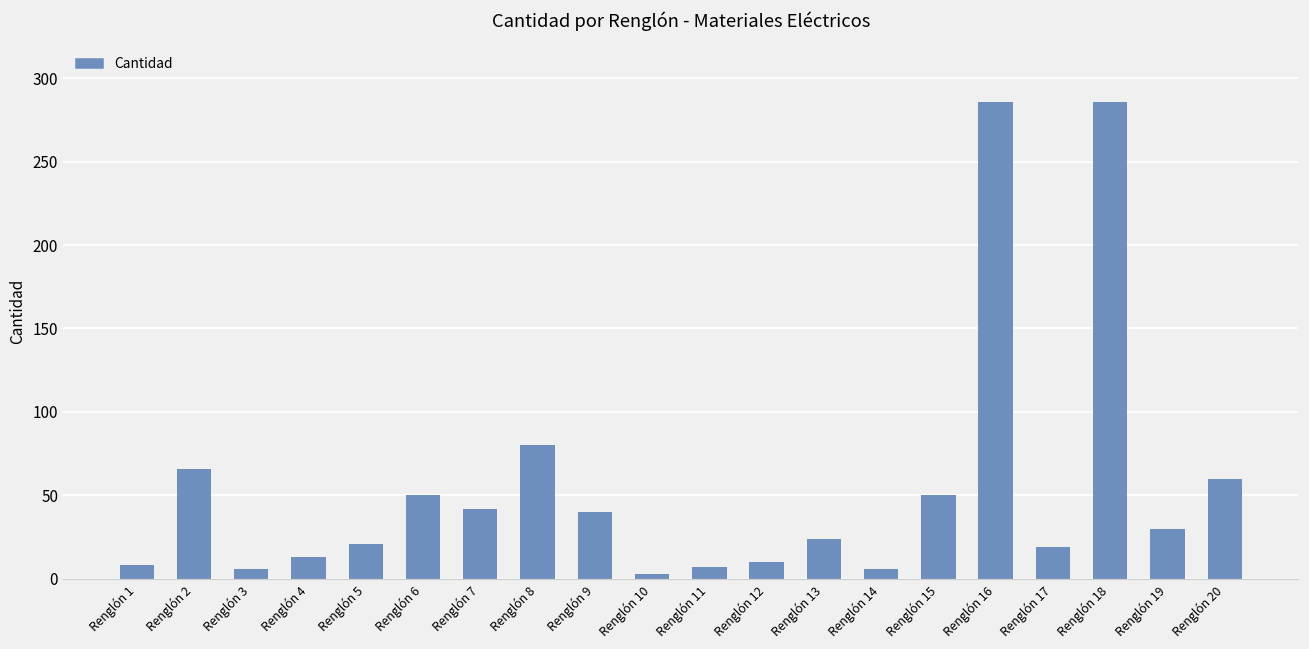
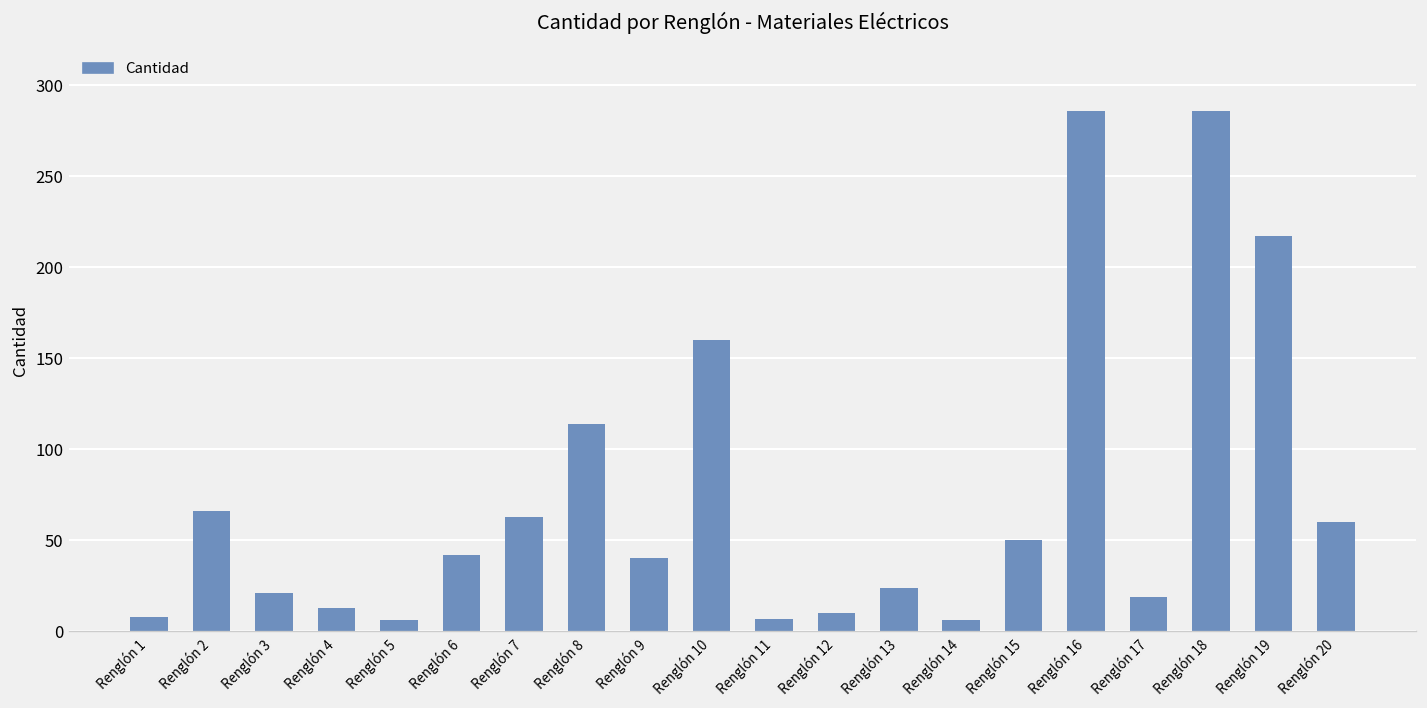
  {
    "Renglón 1": 8,
    "Renglón 2": 66,
-   "Renglón 3": 6,
+   "Renglón 3": 21,
    "Renglón 4": 13,
-   "Renglón 5": 21,
-   "Renglón 6": 50,
-   "Renglón 7": 42,
-   "Renglón 8": 80,
+   "Renglón 5": 6,
+   "Renglón 6": 42,
+   "Renglón 7": 63,
+   "Renglón 8": 114,
    "Renglón 9": 40,
-   "Renglón 10": 3,
+   "Renglón 10": 160,
    "Renglón 11": 7,
    "Renglón 12": 10,
    "Renglón 13": 24,
    "Renglón 14": 6,
    "Renglón 15": 50,
    "Renglón 16": 286,
    "Renglón 17": 19,
    "Renglón 18": 286,
-   "Renglón 19": 30,
+   "Renglón 19": 217,
    "Renglón 20": 60
  }
